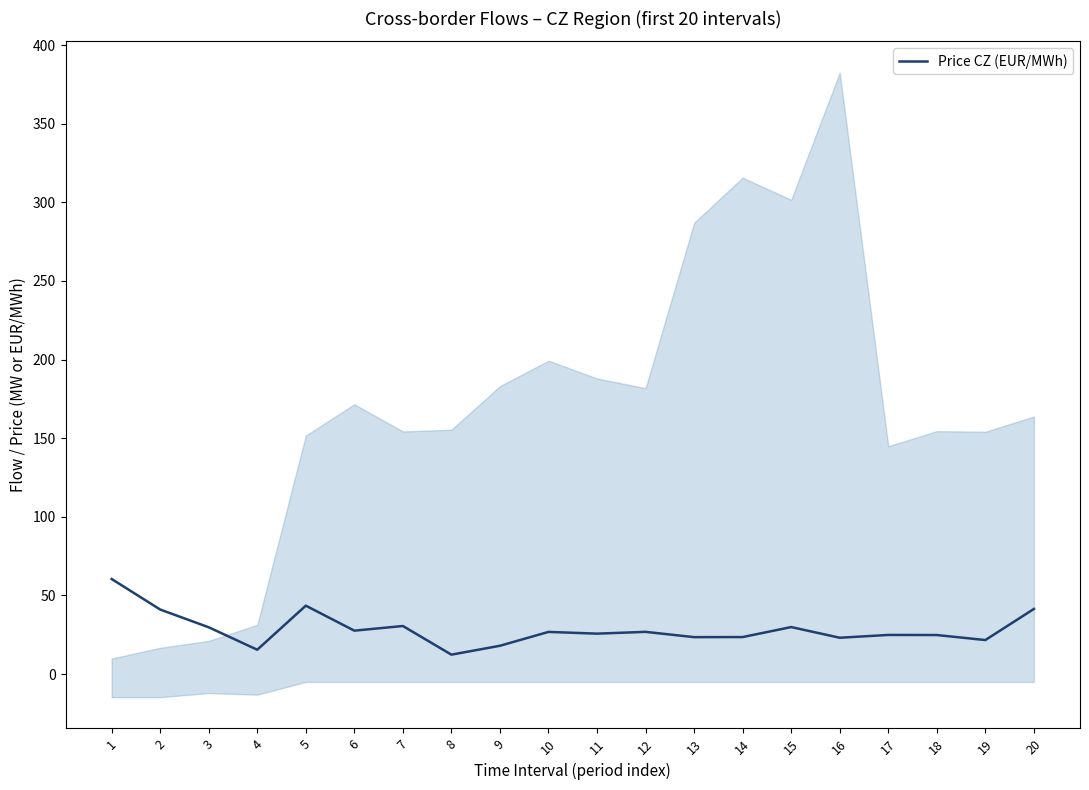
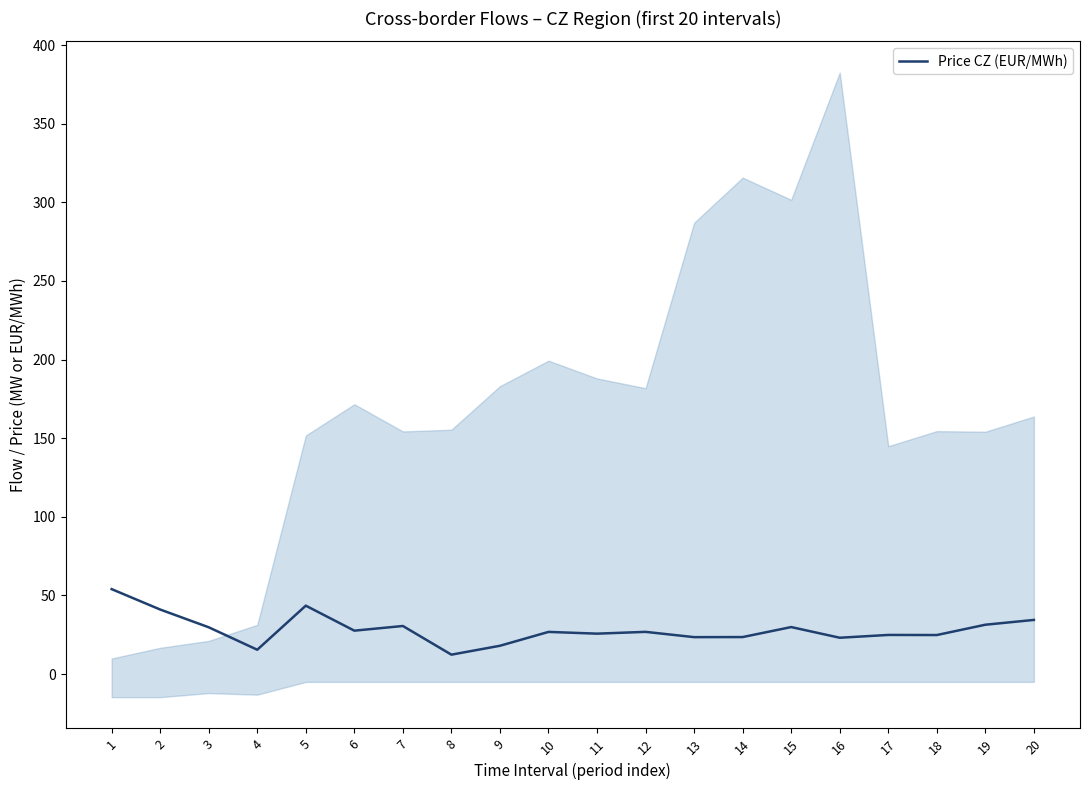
  {
    "Price CZ (EUR/MWh)": {
-     "1": 60,
+     "1": 54,
      "2": 41,
      "3": 30,
      "4": 15,
      "5": 44,
      "6": 28,
      "7": 31,
      "8": 12,
      "9": 18,
      "10": 27,
      "11": 26,
      "12": 27,
      "13": 23,
      "14": 24,
      "15": 30,
      "16": 23,
      "17": 25,
      "18": 25,
-     "19": 22,
-     "20": 41
+     "19": 31,
+     "20": 34
    }
  }
